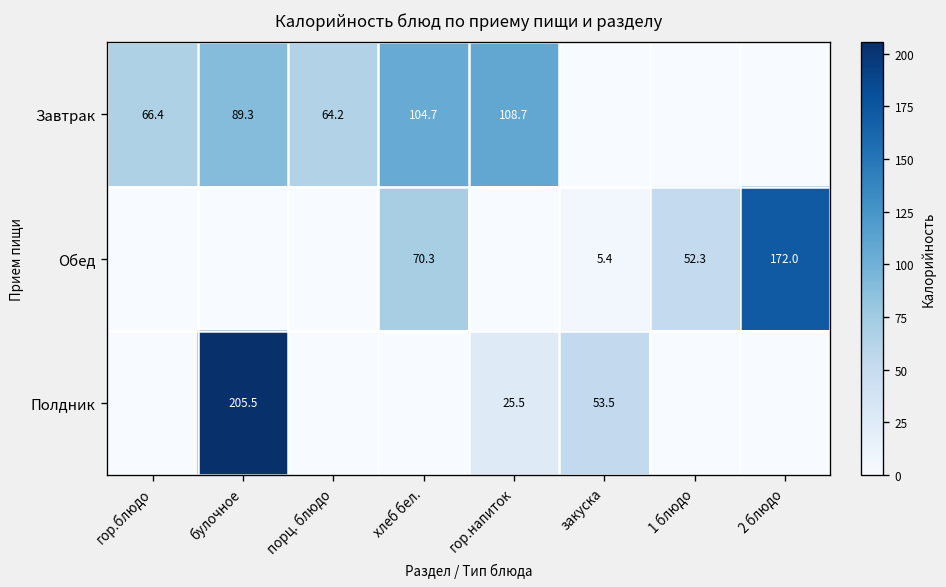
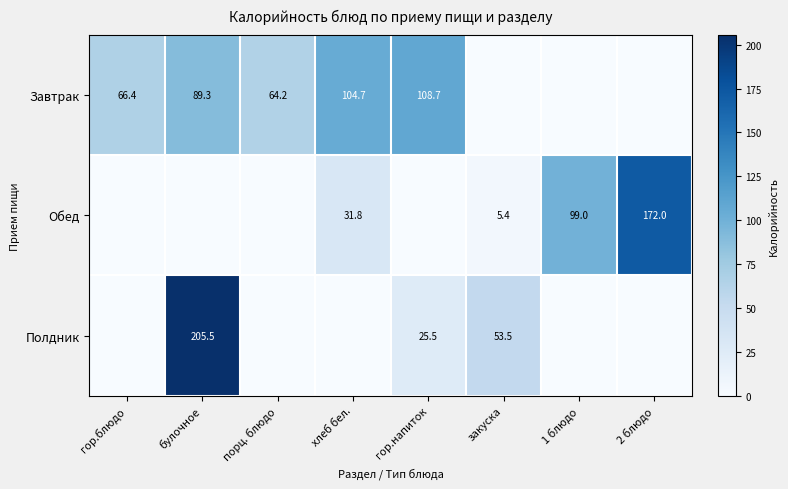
  {
    "Завтрак": {
      "гор.блюдо": 66.4,
      "булочное": 89.3,
      "порц. блюдо": 64.2,
      "хлеб бел.": 104.7,
      "гор.напиток": 108.7
    },
    "Обед": {
-     "хлеб бел.": 70.3,
+     "хлеб бел.": 31.8,
      "закуска": 5.4,
-     "1 блюдо": 52.3,
+     "1 блюдо": 99.0,
      "2 блюдо": 172.0
    },
    "Полдник": {
      "булочное": 205.5,
      "гор.напиток": 25.5,
      "закуска": 53.5
    }
  }
